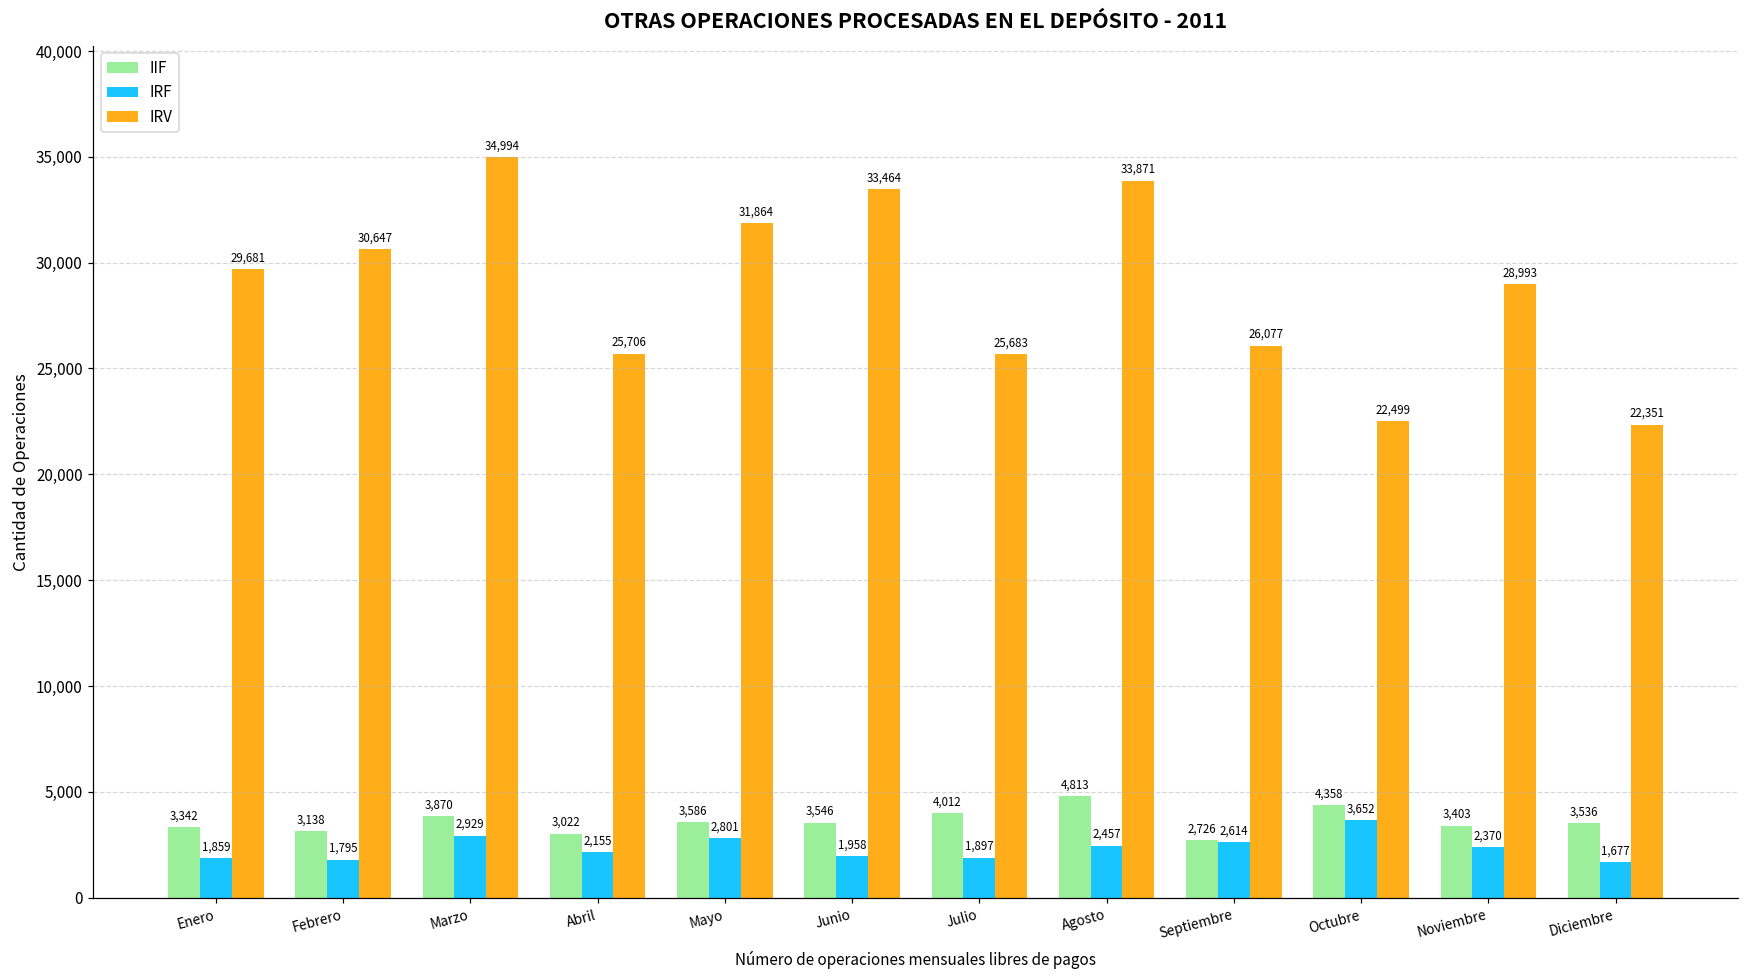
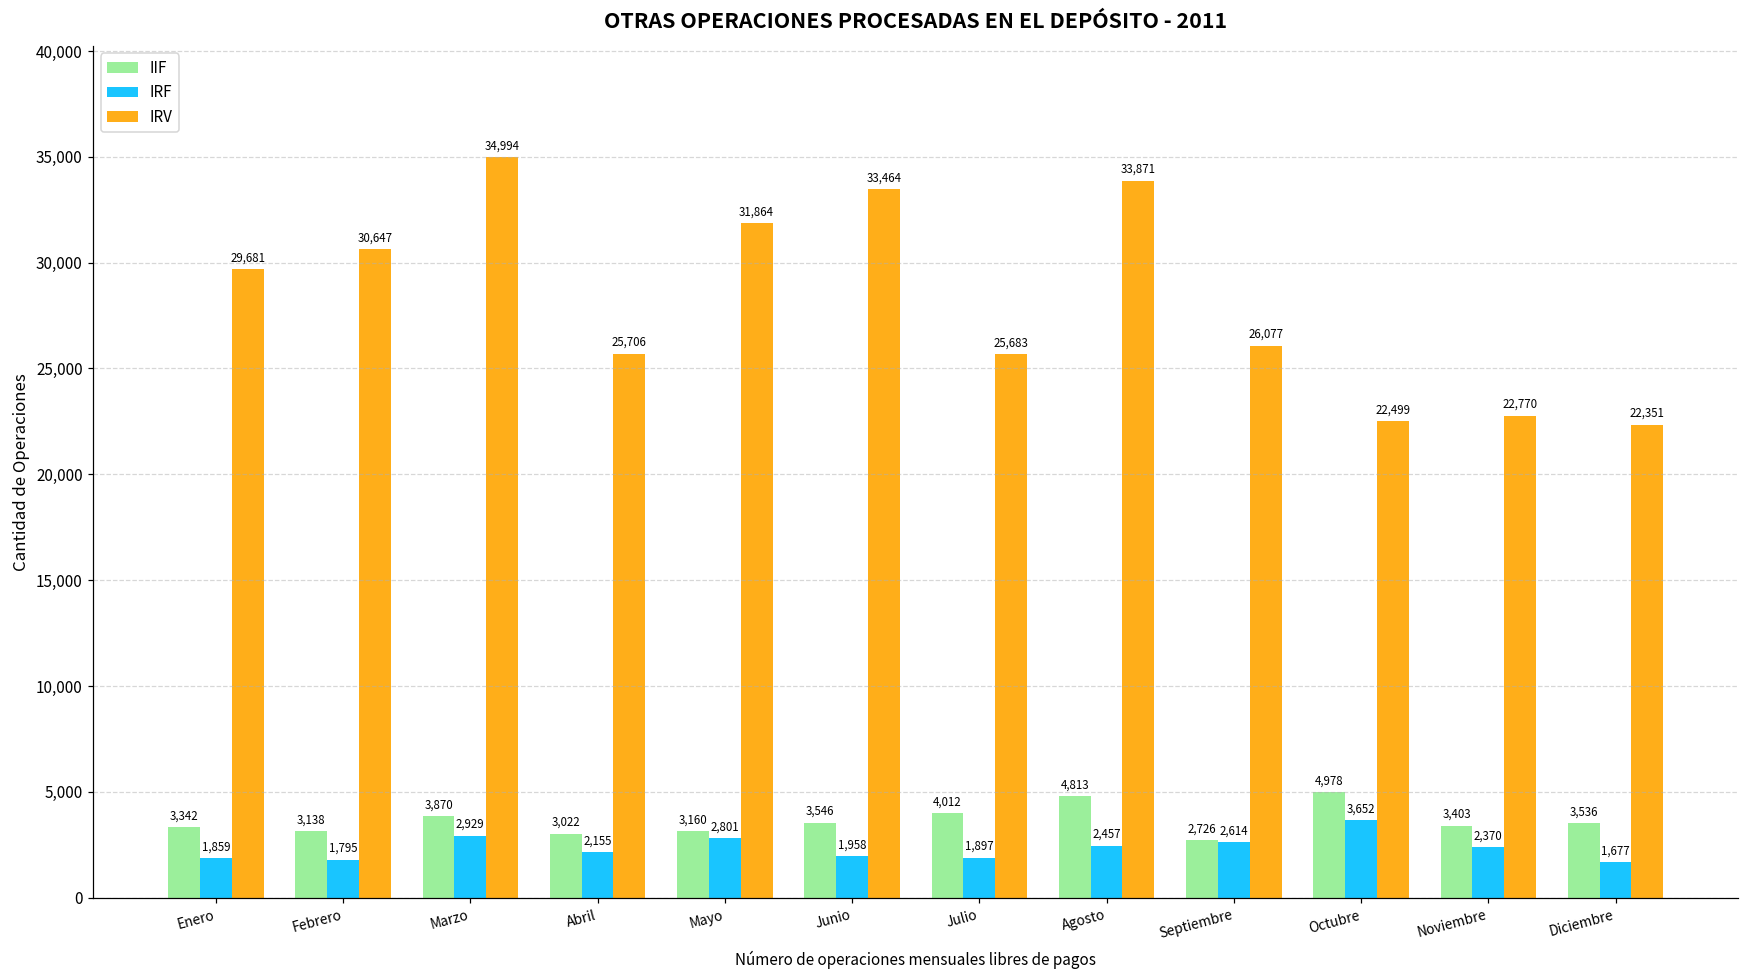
  {
    "IIF": {
      "Enero": "3,342",
      "Febrero": "3,138",
      "Marzo": "3,870",
      "Abril": "3,022",
-     "Mayo": "3,586",
+     "Mayo": "3,160",
      "Junio": "3,546",
      "Julio": "4,012",
      "Agosto": "4,813",
      "Septiembre": "2,726",
-     "Octubre": "4,358",
+     "Octubre": "4,978",
      "Noviembre": "3,403",
      "Diciembre": "3,536"
    },
    "IRF": {
      "Enero": "1,859",
      "Febrero": "1,795",
      "Marzo": "2,929",
      "Abril": "2,155",
      "Mayo": "2,801",
      "Junio": "1,958",
      "Julio": "1,897",
      "Agosto": "2,457",
      "Septiembre": "2,614",
      "Octubre": "3,652",
      "Noviembre": "2,370",
      "Diciembre": "1,677"
    },
    "IRV": {
      "Enero": "29,681",
      "Febrero": "30,647",
      "Marzo": "34,994",
      "Abril": "25,706",
      "Mayo": "31,864",
      "Junio": "33,464",
      "Julio": "25,683",
      "Agosto": "33,871",
      "Septiembre": "26,077",
      "Octubre": "22,499",
-     "Noviembre": "28,993",
+     "Noviembre": "22,770",
      "Diciembre": "22,351"
    }
  }
